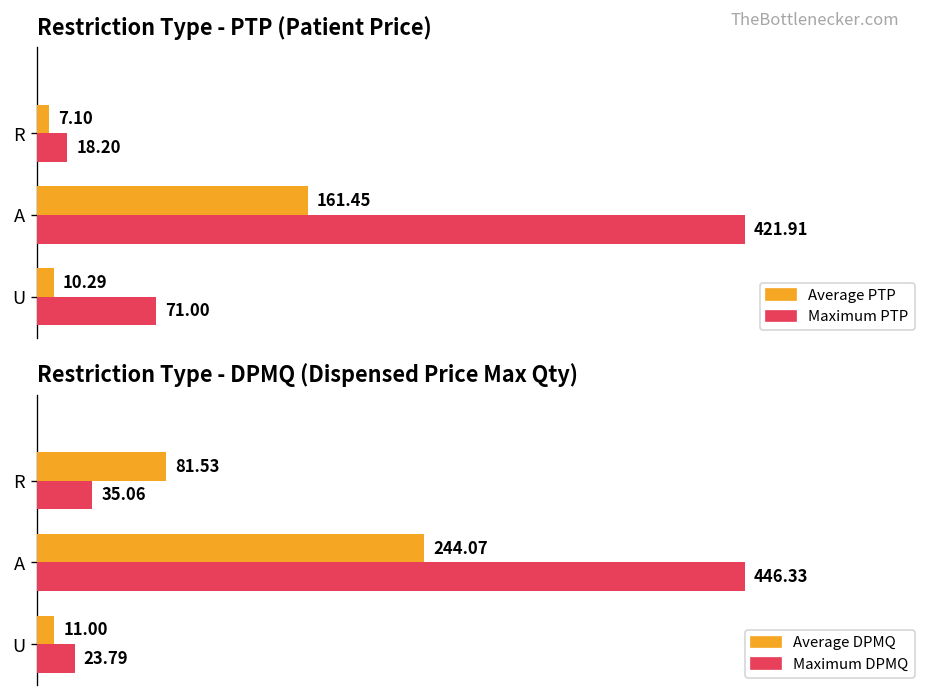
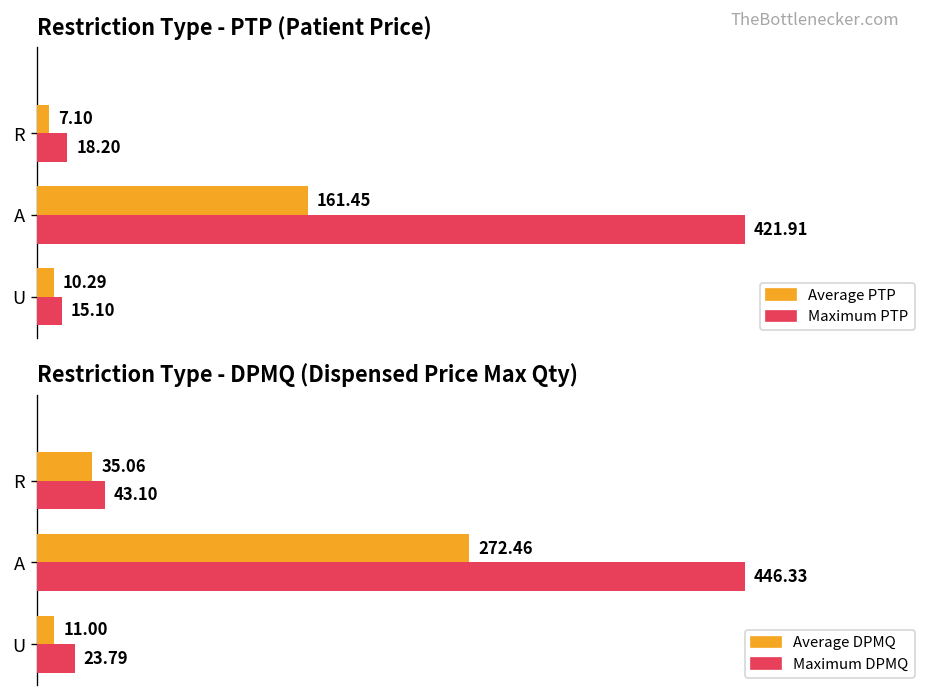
  {
    "Restriction Type - PTP (Patient Price)": {
      "Average PTP": {
        "R": 7.10,
        "A": 161.45,
        "U": 10.29
      },
      "Maximum PTP": {
        "R": 18.20,
        "A": 421.91,
-       "U": 71.00
+       "U": 15.10
      }
    },
    "Restriction Type - DPMQ (Dispensed Price Max Qty)": {
      "Average DPMQ": {
-       "R": 81.53,
-       "A": 244.07,
+       "R": 35.06,
+       "A": 272.46,
        "U": 11.00
      },
      "Maximum DPMQ": {
-       "R": 35.06,
+       "R": 43.10,
        "A": 446.33,
        "U": 23.79
      }
    }
  }
